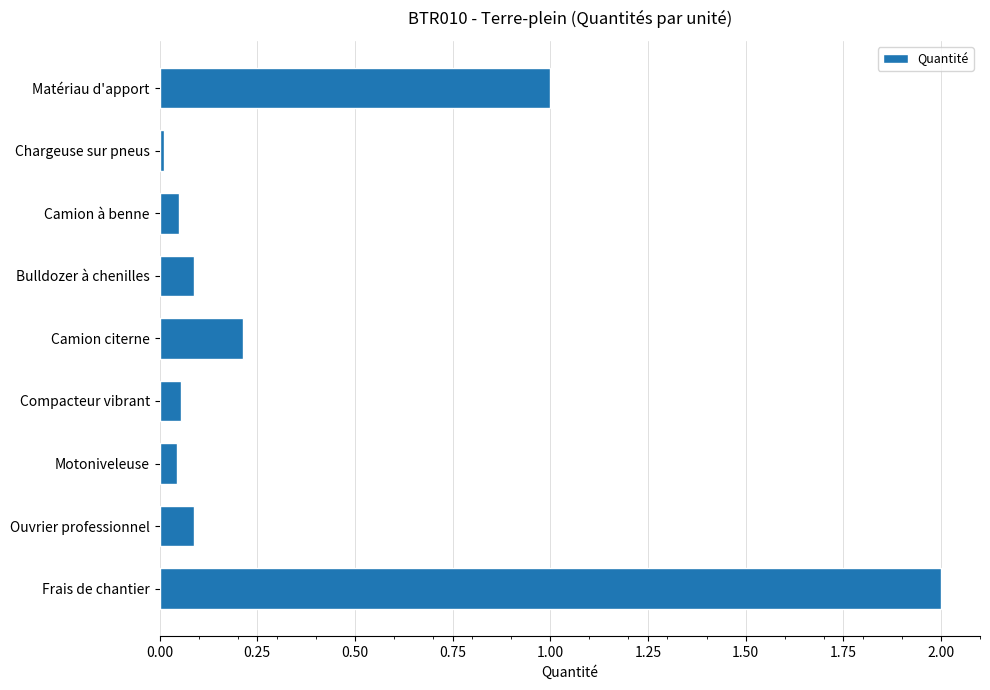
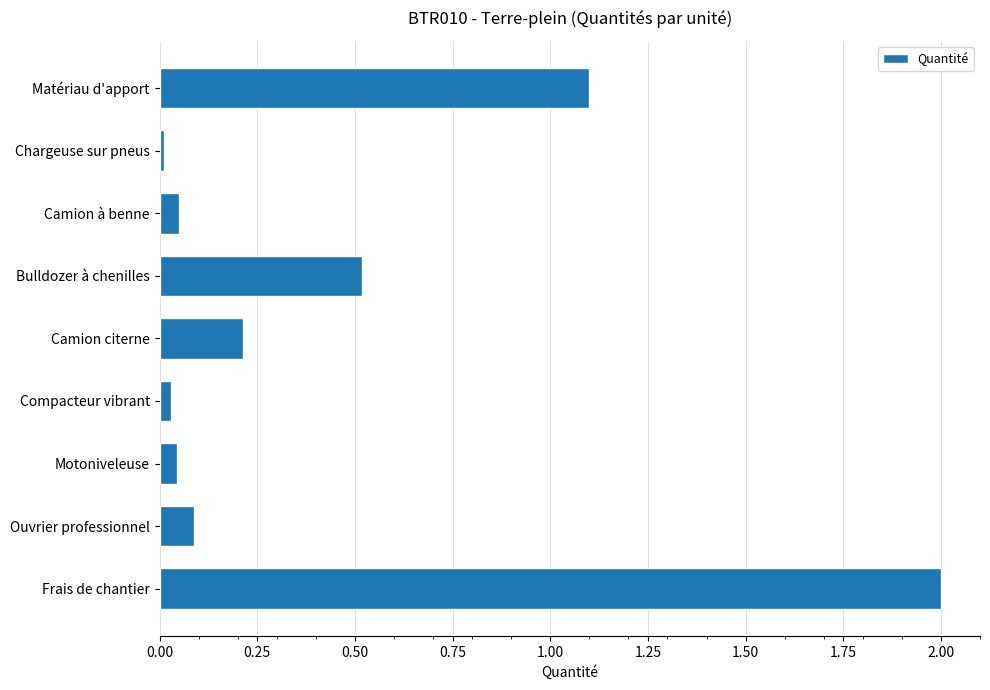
  {
-   "Matériau d'apport": 1.0,
+   "Matériau d'apport": 1.1,
    "Chargeuse sur pneus": 0.01,
    "Camion à benne": 0.05,
-   "Bulldozer à chenilles": 0.09,
+   "Bulldozer à chenilles": 0.52,
    "Camion citerne": 0.21,
-   "Compacteur vibrant": 0.06,
+   "Compacteur vibrant": 0.03,
    "Motoniveleuse": 0.04,
    "Ouvrier professionnel": 0.09,
    "Frais de chantier": 2.00
  }
